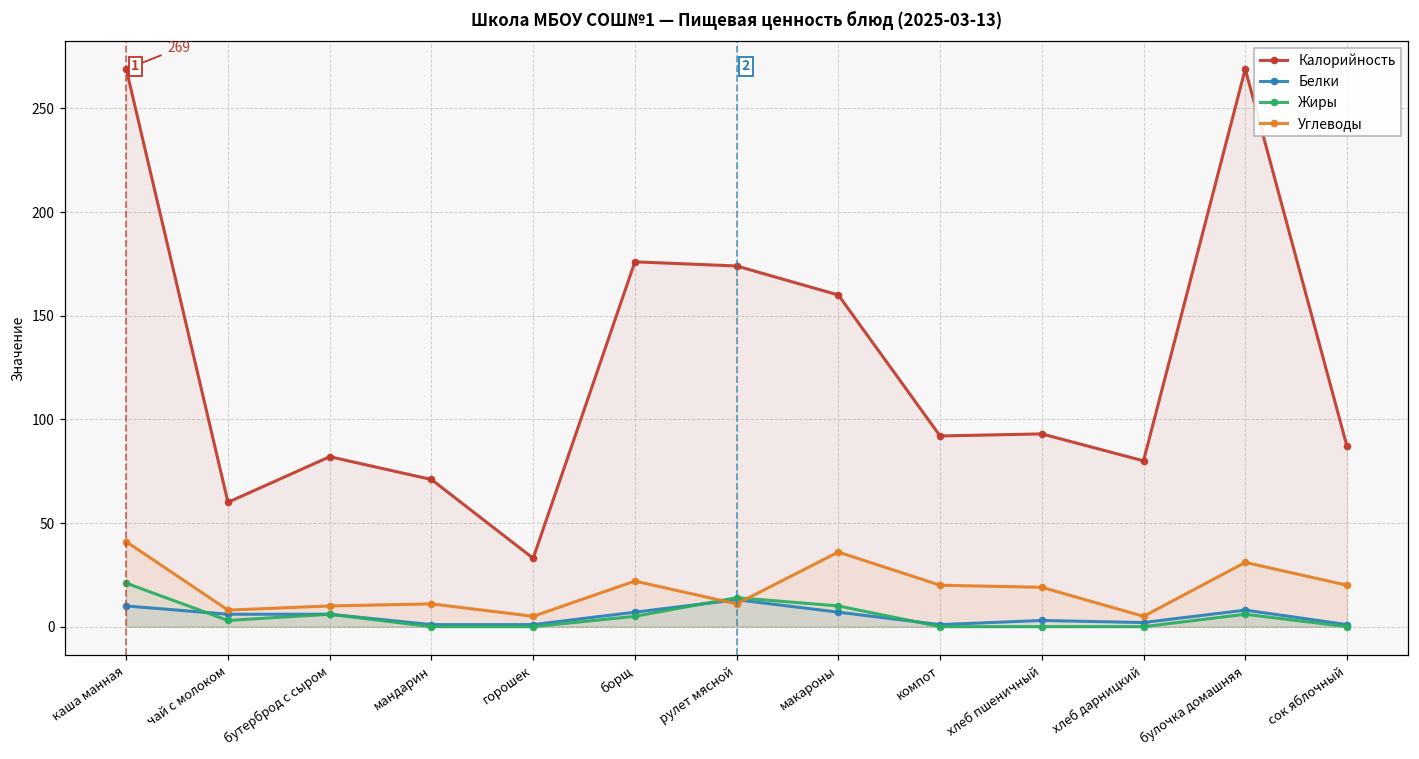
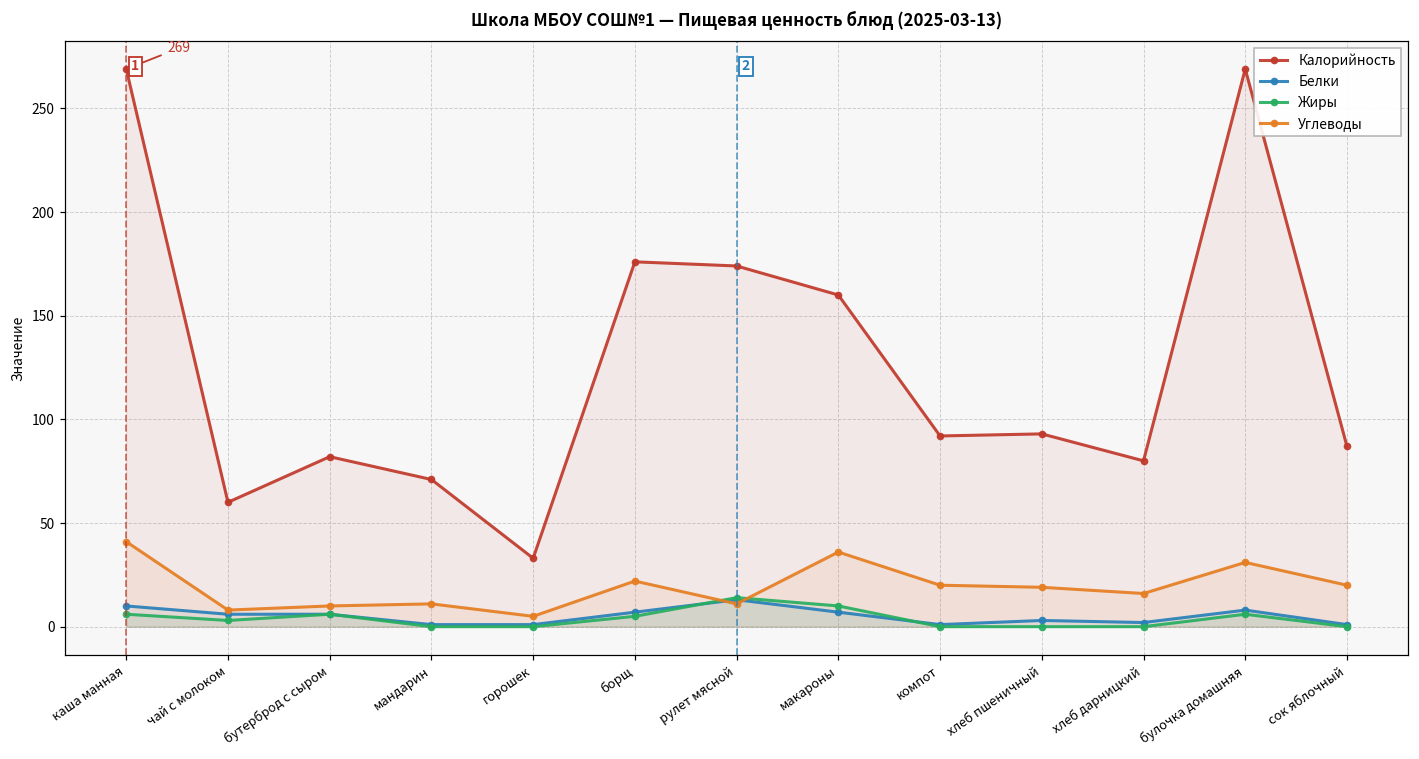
  {
    "Калорийность": {
      "чай с молоком": 60,
      "бутерброд с сыром": 82,
      "мандарин": 71,
      "горошек": 33,
      "борщ": 176,
      "рулет мясной": 174,
      "макароны": 160,
      "компот": 92,
      "хлеб пшеничный": 93,
      "хлеб дарницкий": 80,
      "булочка домашняя": 269,
      "сок яблочный": 87
    },
    "Белки": {
      "каша манная": 10,
      "чай с молоком": 6,
      "борщ": 7,
      "макароны": 7,
      "хлеб пшеничный": 3,
      "хлеб дарницкий": 2,
      "булочка домашняя": 8
    },
    "Жиры": {
-     "каша манная": 21,
+     "каша манная": 6,
      "чай с молоком": 3,
      "борщ": 5,
      "макароны": 10,
      "хлеб пшеничный": 0,
      "хлеб дарницкий": 0,
      "булочка домашняя": 6
    },
    "Углеводы": {
      "каша манная": 41,
      "чай с молоком": 8,
      "бутерброд с сыром": 10,
      "мандарин": 11,
      "горошек": 5,
      "борщ": 22,
      "рулет мясной": 11,
      "макароны": 36,
      "компот": 20,
      "хлеб пшеничный": 19,
-     "хлеб дарницкий": 5,
+     "хлеб дарницкий": 16,
      "булочка домашняя": 31,
      "сок яблочный": 20
    }
  }
